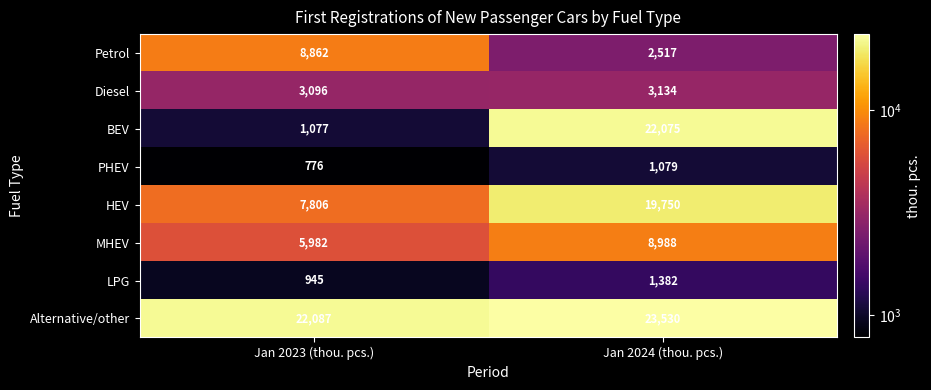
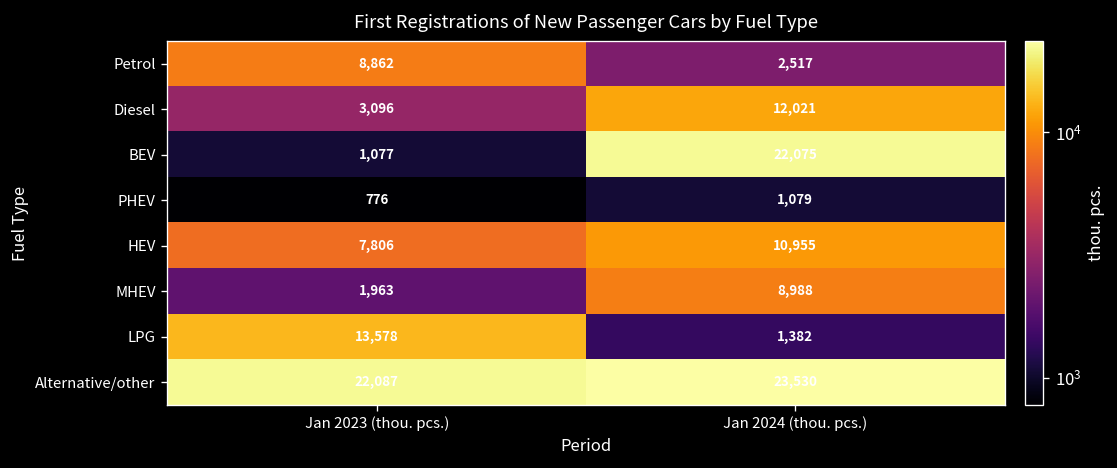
  {
    "Petrol": {
      "Jan 2023 (thou. pcs.)": "8,862",
      "Jan 2024 (thou. pcs.)": "2,517"
    },
    "Diesel": {
      "Jan 2023 (thou. pcs.)": "3,096",
-     "Jan 2024 (thou. pcs.)": "3,134"
+     "Jan 2024 (thou. pcs.)": "12,021"
    },
    "BEV": {
      "Jan 2023 (thou. pcs.)": "1,077",
      "Jan 2024 (thou. pcs.)": "22,075"
    },
    "PHEV": {
      "Jan 2023 (thou. pcs.)": "776",
      "Jan 2024 (thou. pcs.)": "1,079"
    },
    "HEV": {
      "Jan 2023 (thou. pcs.)": "7,806",
-     "Jan 2024 (thou. pcs.)": "19,750"
+     "Jan 2024 (thou. pcs.)": "10,955"
    },
    "MHEV": {
-     "Jan 2023 (thou. pcs.)": "5,982",
+     "Jan 2023 (thou. pcs.)": "1,963",
      "Jan 2024 (thou. pcs.)": "8,988"
    },
    "LPG": {
-     "Jan 2023 (thou. pcs.)": "945",
+     "Jan 2023 (thou. pcs.)": "13,578",
      "Jan 2024 (thou. pcs.)": "1,382"
    },
    "Alternative/other": {
      "Jan 2023 (thou. pcs.)": "22,087",
      "Jan 2024 (thou. pcs.)": "23,530"
    }
  }
